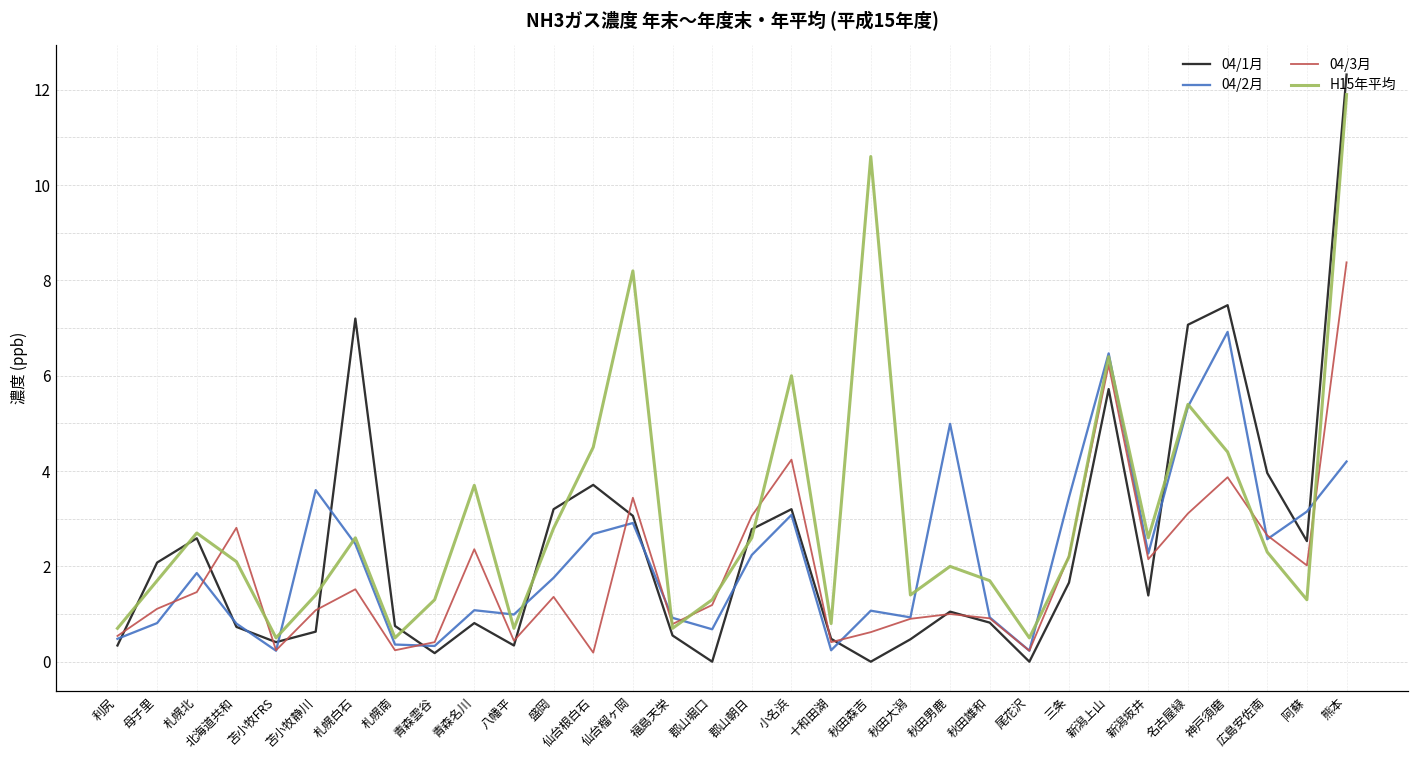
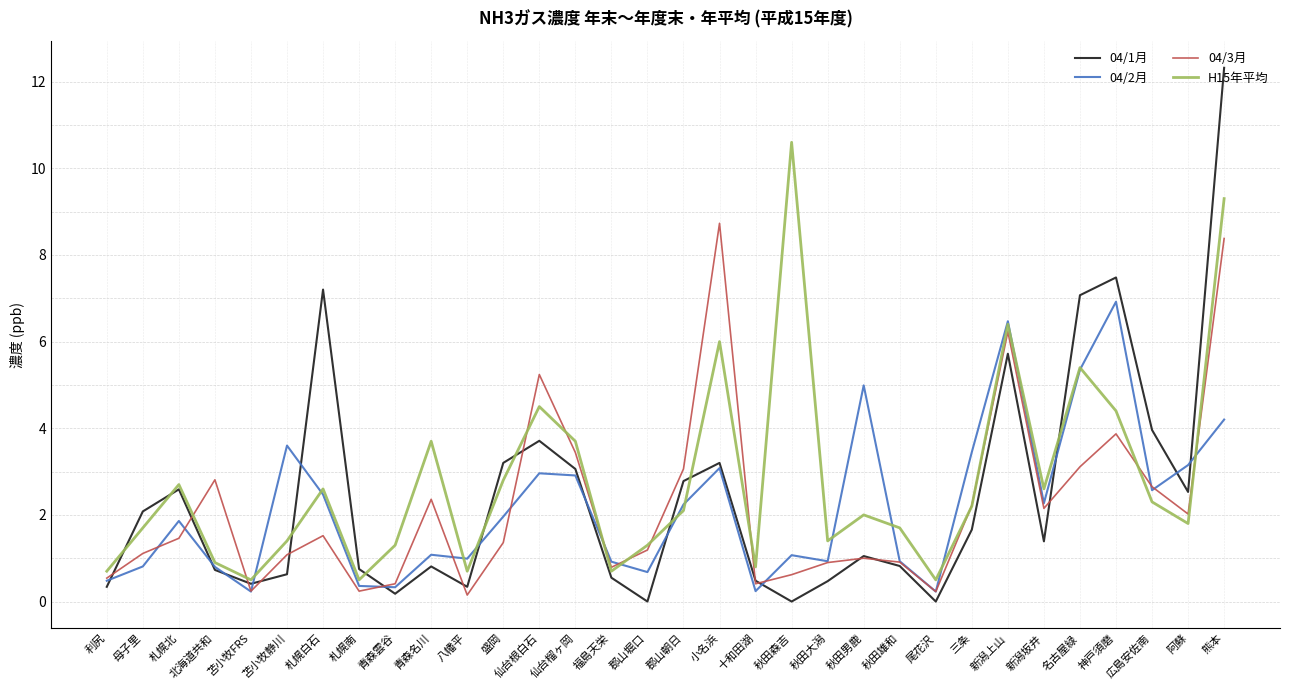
  {
    "04/1月": {
      "利尻": 0.3,
      "母子里": 2.1,
      "札幌北": 2.6,
      "北海道共和": 0.7,
      "苫小牧FRS": 0.4,
      "苫小牧静川": 0.6,
      "札幌白石": 7.2,
      "札幌南": 0.8,
      "青森雲谷": 0.2,
      "青森名川": 0.8,
      "八幡平": 0.3,
      "盛岡": 3.2,
      "仙台根白石": 3.7,
      "仙台榴ヶ岡": 3.1,
      "福島天栄": 0.6,
      "郡山堀口": 0.0,
      "郡山朝日": 2.8,
      "小名浜": 3.2,
      "十和田湖": 0.5,
      "秋田森吉": 0.0,
      "秋田大潟": 0.5,
      "秋田雄和": 0.8,
      "尾花沢": 0.0,
      "三条": 1.7,
      "新潟上山": 5.7,
      "新潟坂井": 1.4,
      "名古屋緑": 7.1,
      "神戸須磨": 7.5,
      "広島安佐南": 4.0,
      "阿蘇": 2.5,
      "熊本": 12.3
    },
    "04/2月": {
      "利尻": 0.5,
      "母子里": 0.8,
      "札幌北": 1.9,
      "北海道共和": 0.8,
      "苫小牧静川": 3.6,
      "札幌白石": 2.5,
      "札幌南": 0.4,
      "青森雲谷": 0.3,
      "青森名川": 1.1,
      "八幡平": 1.0,
-     "盛岡": 1.8,
-     "仙台根白石": 2.7,
+     "盛岡": 2.0,
+     "仙台根白石": 3.0,
      "仙台榴ヶ岡": 2.9,
      "福島天栄": 0.9,
      "郡山堀口": 0.7,
      "郡山朝日": 2.2,
      "小名浜": 3.1,
      "十和田湖": 0.2,
      "秋田森吉": 1.1,
      "秋田男鹿": 5.0,
      "三条": 3.5,
      "新潟上山": 6.5,
      "新潟坂井": 2.3,
      "神戸須磨": 6.9,
      "広島安佐南": 2.6,
      "阿蘇": 3.2,
      "熊本": 4.2
    },
    "04/3月": {
      "利尻": 0.5,
      "母子里": 1.1,
      "札幌北": 1.5,
      "北海道共和": 2.8,
      "苫小牧静川": 1.1,
      "札幌白石": 1.5,
      "札幌南": 0.2,
      "青森雲谷": 0.4,
      "青森名川": 2.4,
-     "八幡平": 0.4,
+     "八幡平": 0.2,
      "盛岡": 1.4,
-     "仙台根白石": 0.2,
+     "仙台根白石": 5.2,
      "仙台榴ヶ岡": 3.4,
      "福島天栄": 0.8,
      "郡山堀口": 1.2,
      "郡山朝日": 3.1,
-     "小名浜": 4.2,
+     "小名浜": 8.7,
      "十和田湖": 0.4,
      "秋田森吉": 0.6,
      "新潟上山": 6.2,
      "新潟坂井": 2.2,
      "名古屋緑": 3.1,
      "神戸須磨": 3.9,
      "広島安佐南": 2.7,
      "阿蘇": 2.0,
      "熊本": 8.4
    },
    "H15年平均": {
      "利尻": 0.7,
      "母子里": 1.7,
      "札幌北": 2.7,
-     "北海道共和": 2.1,
+     "北海道共和": 0.9,
      "苫小牧FRS": 0.5,
      "苫小牧静川": 1.4,
      "札幌白石": 2.6,
      "札幌南": 0.5,
      "青森雲谷": 1.3,
      "青森名川": 3.7,
      "八幡平": 0.7,
      "盛岡": 2.8,
      "仙台根白石": 4.5,
-     "仙台榴ヶ岡": 8.2,
+     "仙台榴ヶ岡": 3.7,
      "福島天栄": 0.7,
      "郡山堀口": 1.3,
-     "郡山朝日": 2.6,
+     "郡山朝日": 2.1,
      "小名浜": 6.0,
      "十和田湖": 0.8,
      "秋田森吉": 10.6,
      "秋田大潟": 1.4,
      "秋田男鹿": 2.0,
      "秋田雄和": 1.7,
      "尾花沢": 0.5,
      "新潟上山": 6.4,
      "新潟坂井": 2.6,
      "神戸須磨": 4.4,
      "広島安佐南": 2.3,
-     "阿蘇": 1.3,
-     "熊本": 11.9
+     "阿蘇": 1.8,
+     "熊本": 9.3
    }
  }
